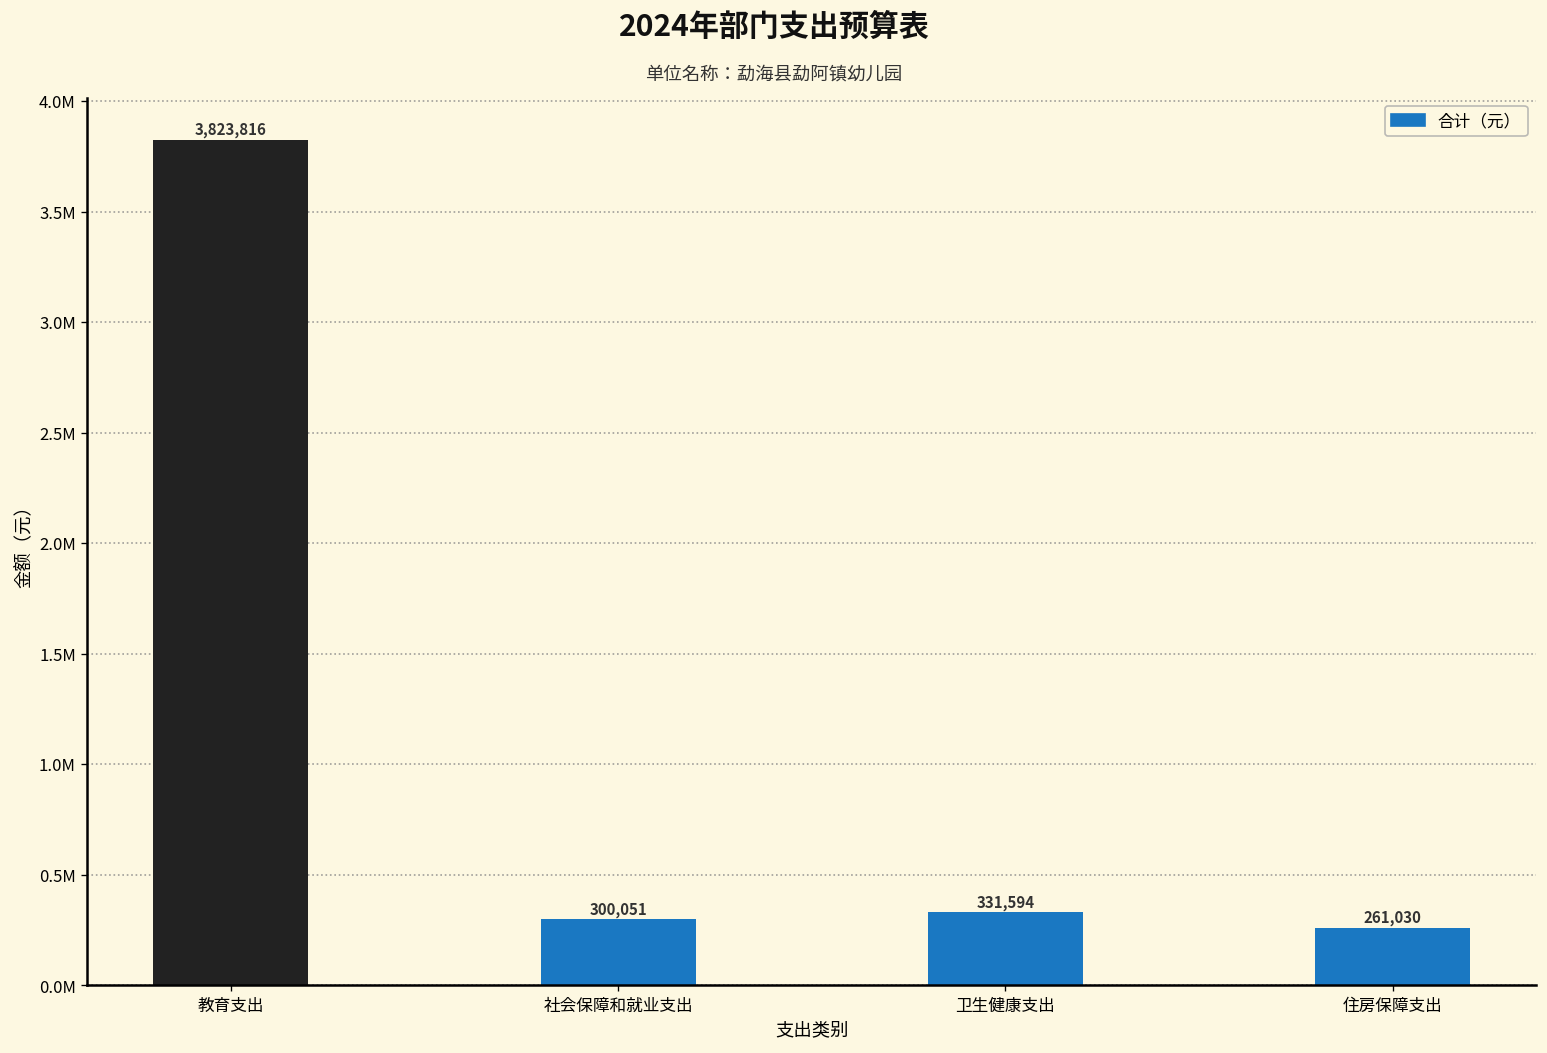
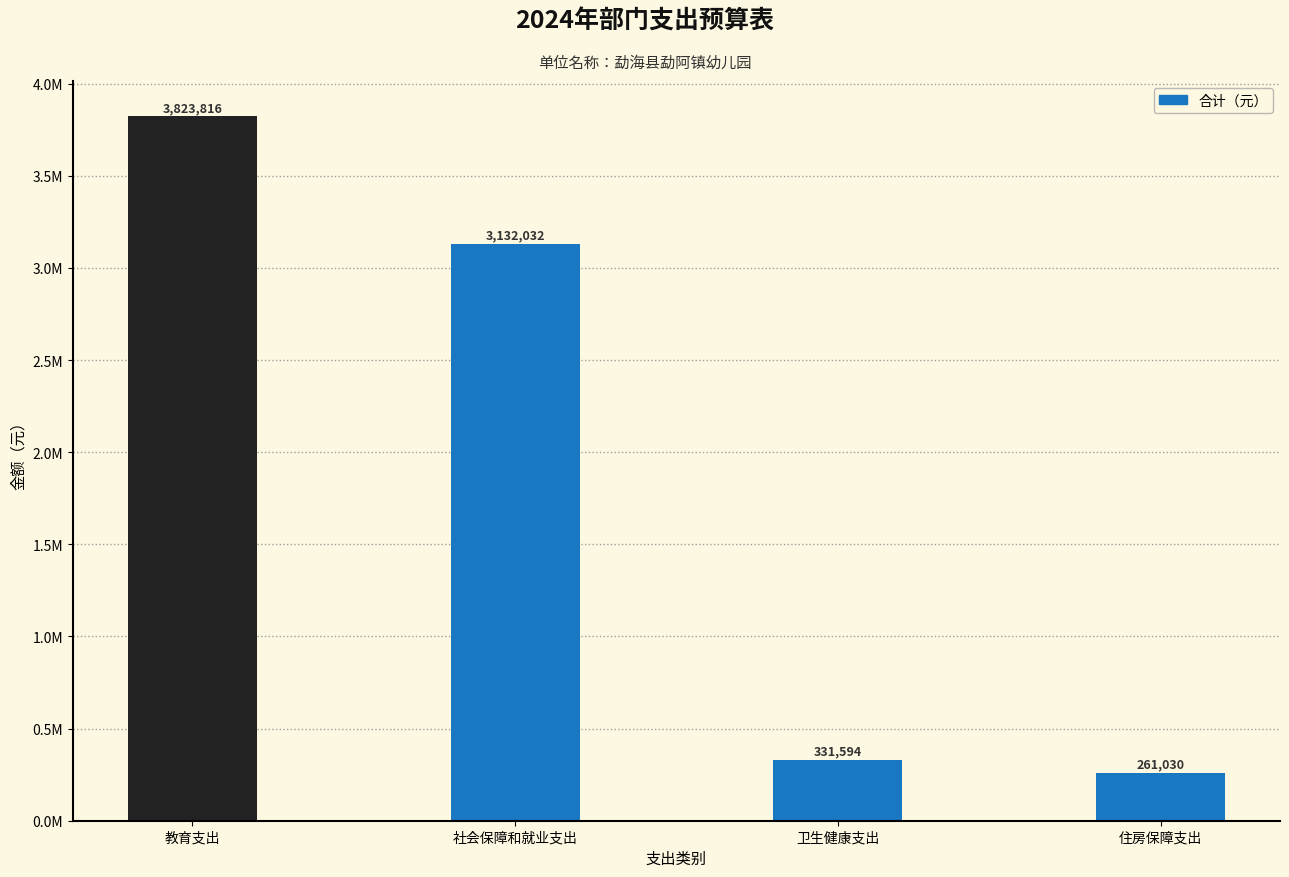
  {
    "教育支出": "3,823,816",
-   "社会保障和就业支出": "300,051",
+   "社会保障和就业支出": "3,132,032",
    "卫生健康支出": "331,594",
    "住房保障支出": "261,030"
  }
